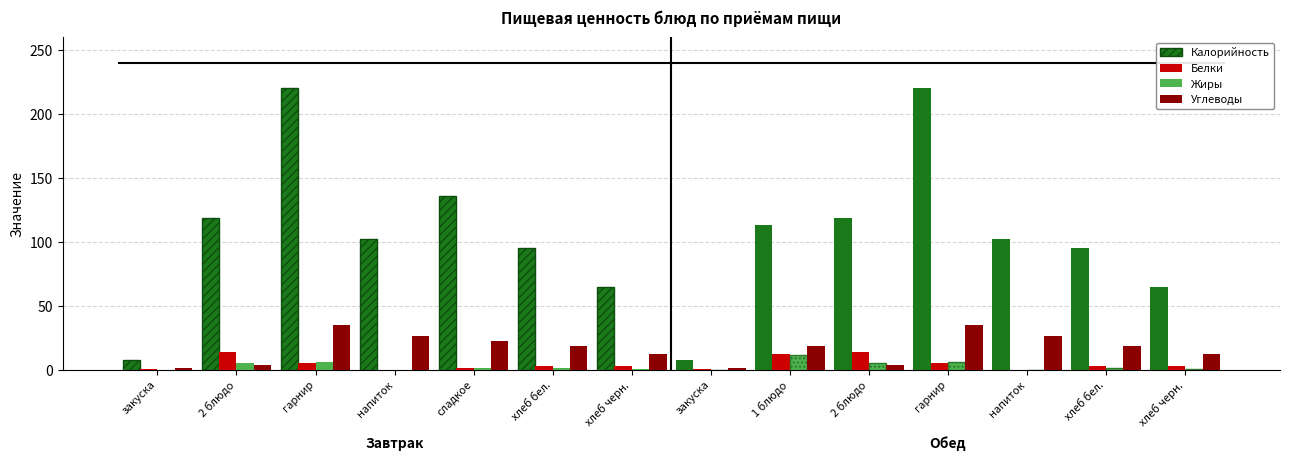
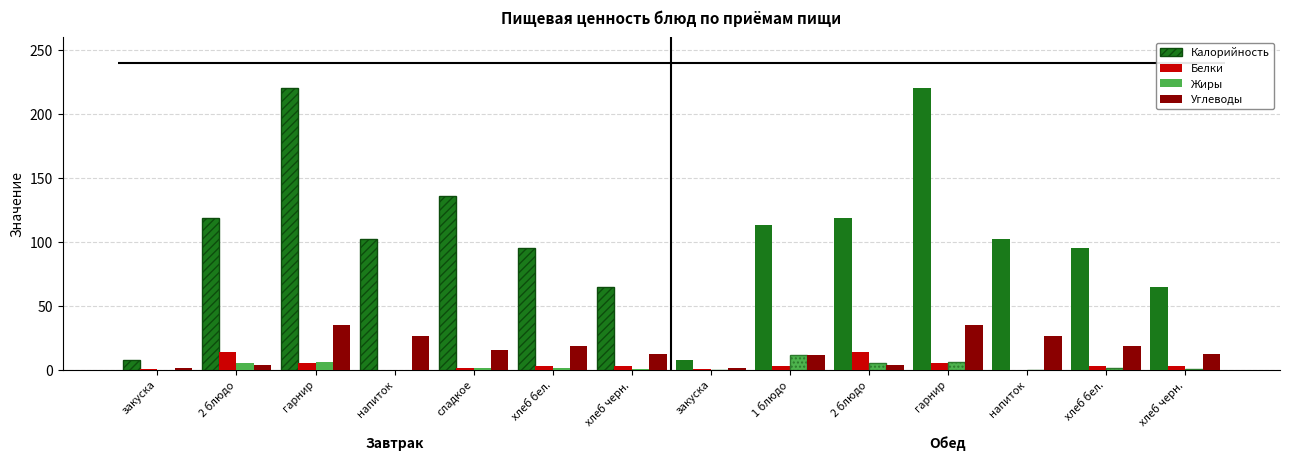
  {
    "Калорийность": {
      "сладкое": 136,
      "1 блюдо": 113
    },
    "Белки": {
-     "1 блюдо": 12
+     "1 блюдо": 3
    },
    "Жиры": {
      "1 блюдо": 11
    },
    "Углеводы": {
-     "сладкое": 22,
-     "1 блюдо": 18
+     "сладкое": 15,
+     "1 блюдо": 12
    }
  }
